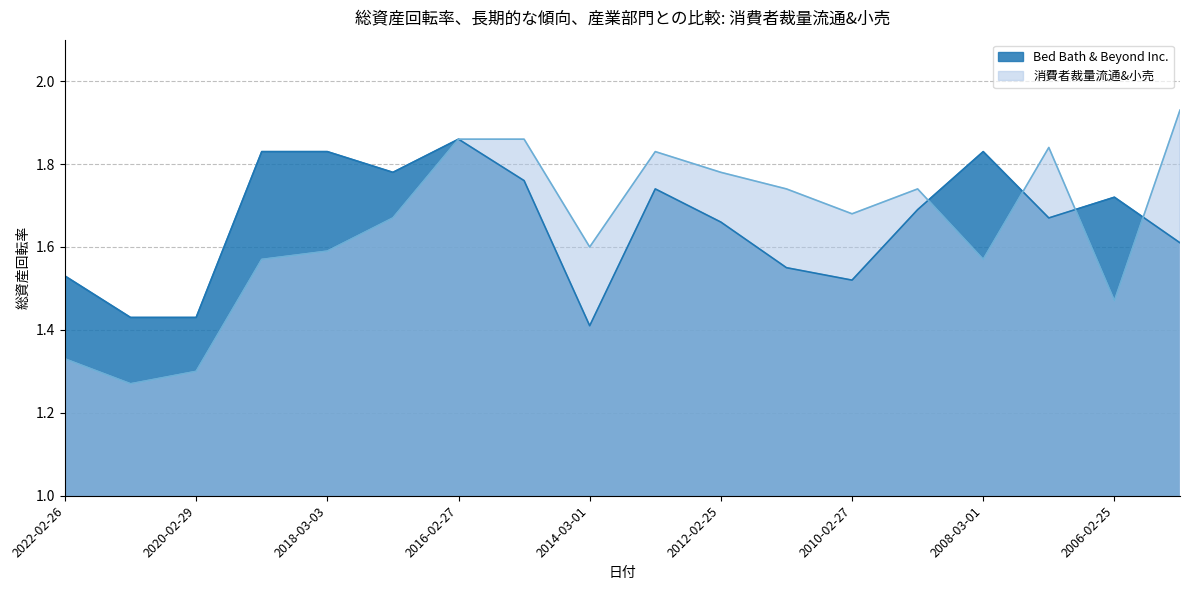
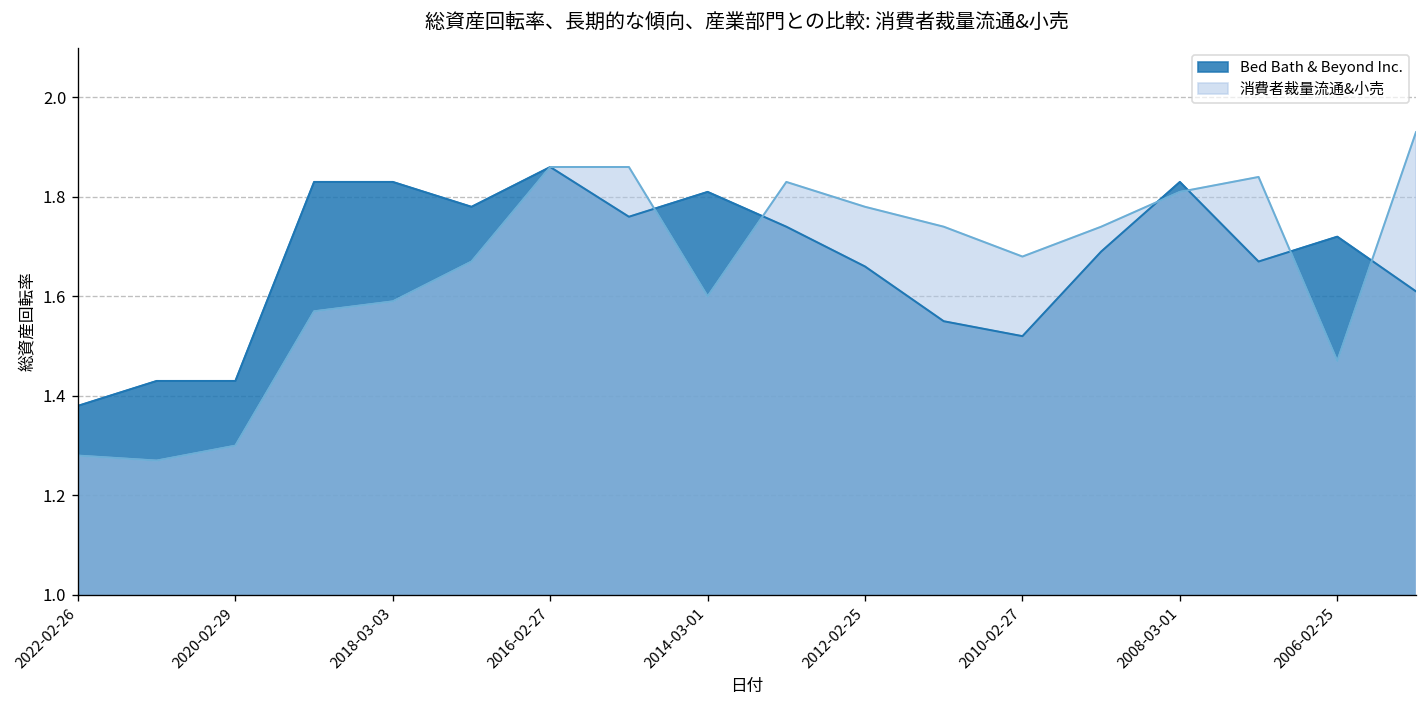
  {
    "Bed Bath & Beyond Inc.": {
-     "2022-02-26": 1.53,
+     "2022-02-26": 1.38,
      "2020-02-29": 1.43,
      "2018-03-03": 1.83,
-     "2014-03-01": 1.41,
+     "2014-03-01": 1.81,
      "2012-02-25": 1.66,
      "2010-02-27": 1.52,
      "2008-03-01": 1.83,
      "2006-02-25": 1.72
    },
    "消費者裁量流通&小売": {
-     "2022-02-26": 1.33,
+     "2022-02-26": 1.28,
      "2020-02-29": 1.30,
      "2018-03-03": 1.59,
      "2014-03-01": 1.60,
      "2012-02-25": 1.78,
      "2010-02-27": 1.68,
-     "2008-03-01": 1.57,
+     "2008-03-01": 1.81,
      "2006-02-25": 1.47
    }
  }
